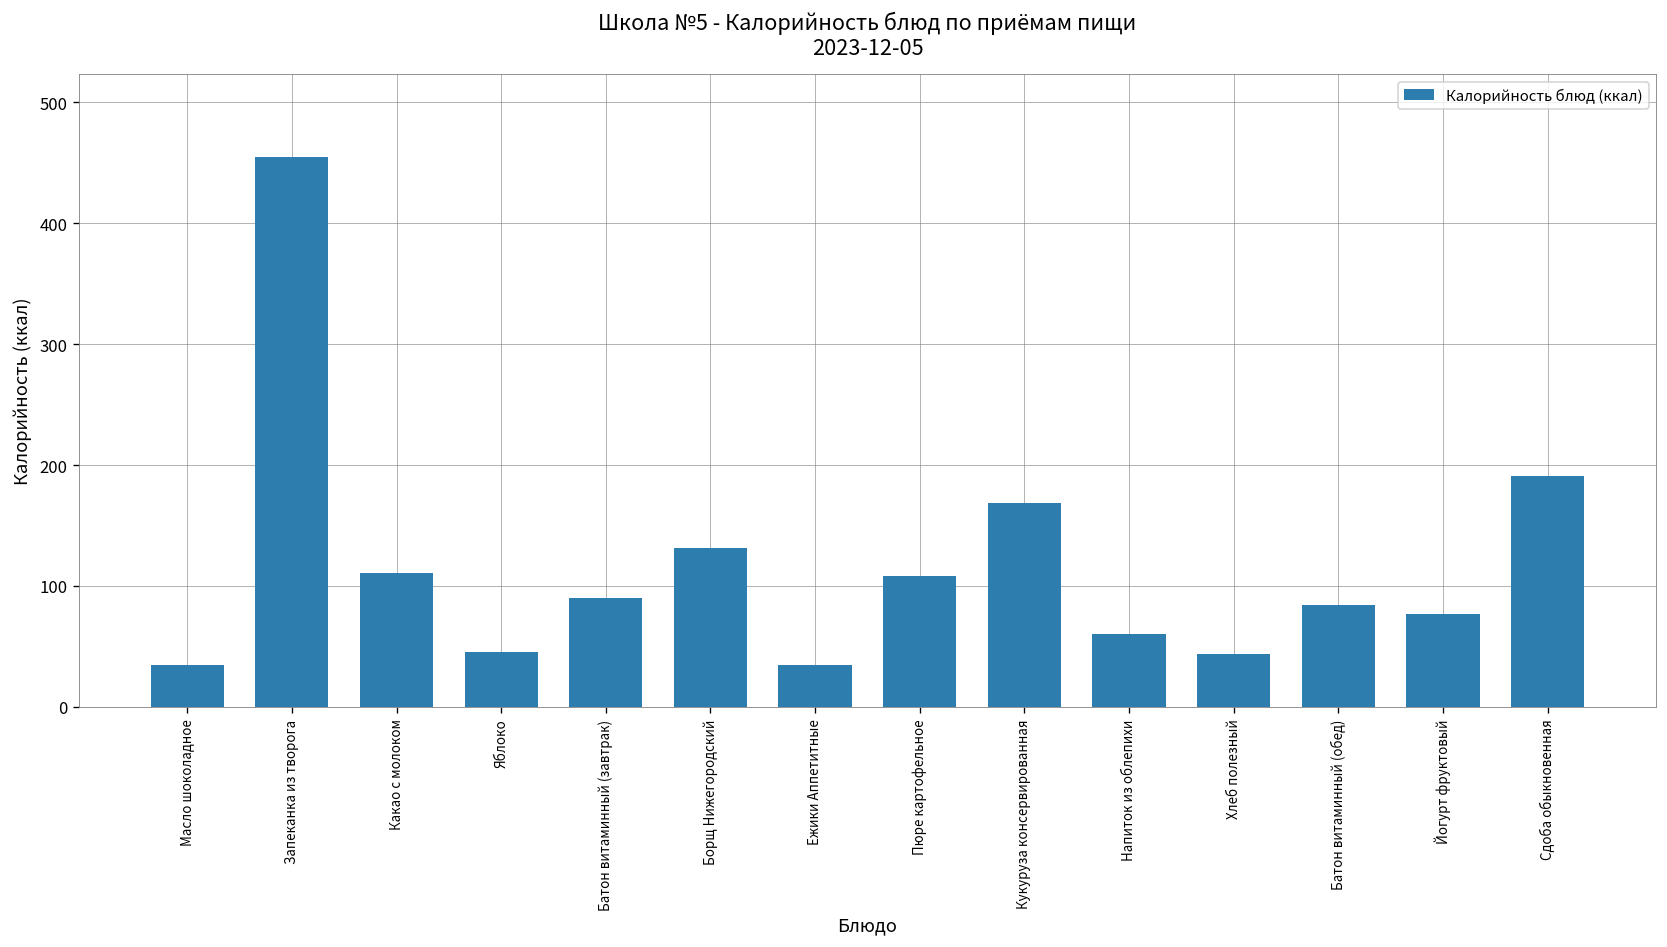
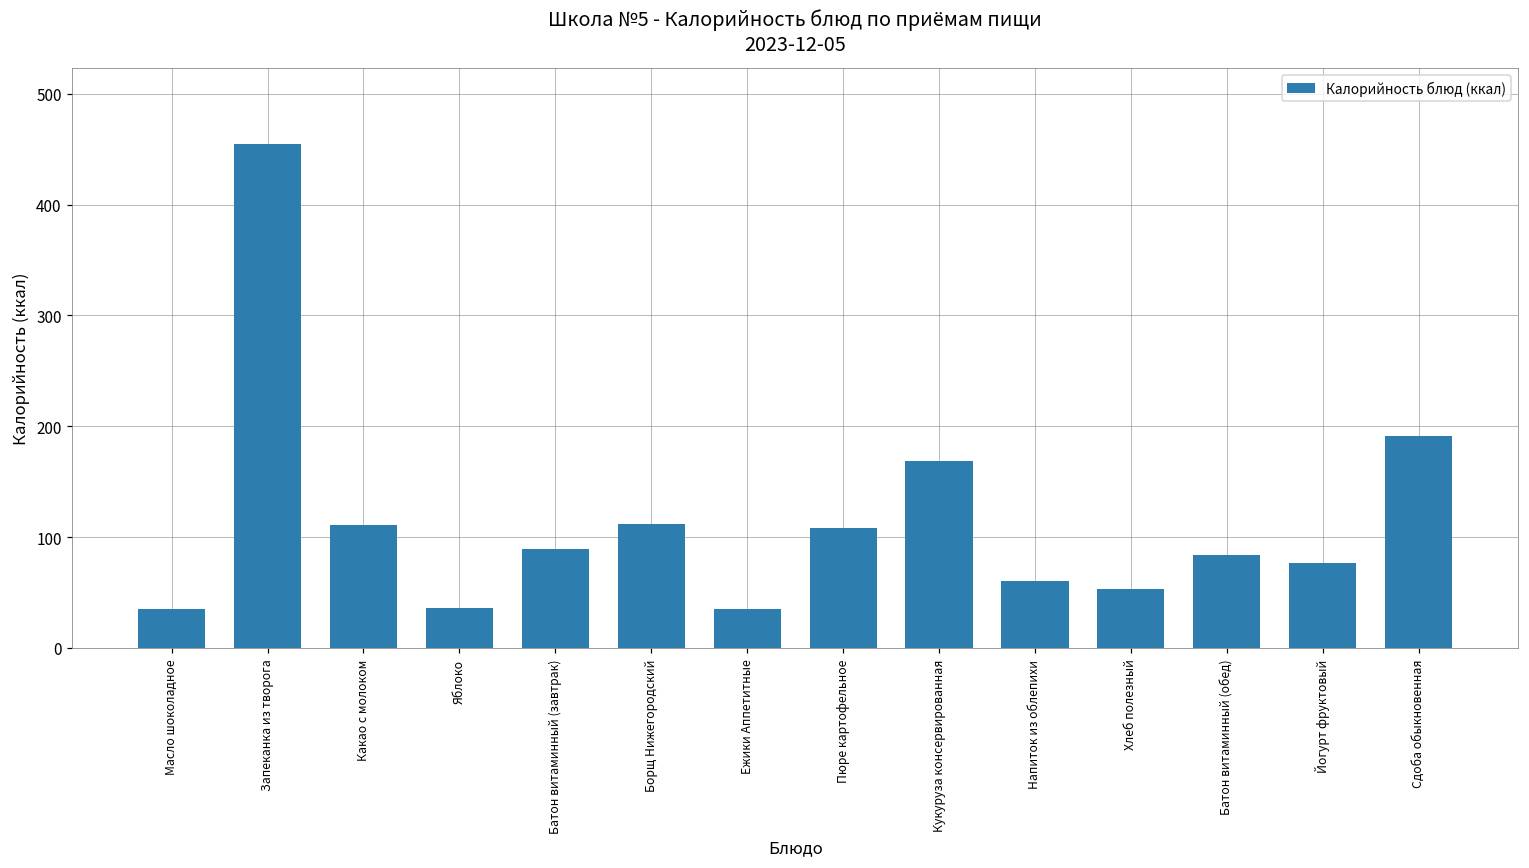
  {
    "Масло шоколадное": 35,
    "Запеканка из творога": 455,
    "Какао с молоком": 111,
-   "Яблоко": 45,
+   "Яблоко": 36,
    "Батон витаминный (завтрак)": 90,
-   "Борщ Нижегородский": 131,
+   "Борщ Нижегородский": 112,
    "Ежики Аппетитные": 35,
    "Пюре картофельное": 108,
    "Кукуруза консервированная": 169,
    "Напиток из облепихи": 60,
-   "Хлеб полезный": 44,
+   "Хлеб полезный": 53,
    "Батон витаминный (обед)": 84,
    "Йогурт фруктовый": 77,
    "Сдоба обыкновенная": 191
  }
